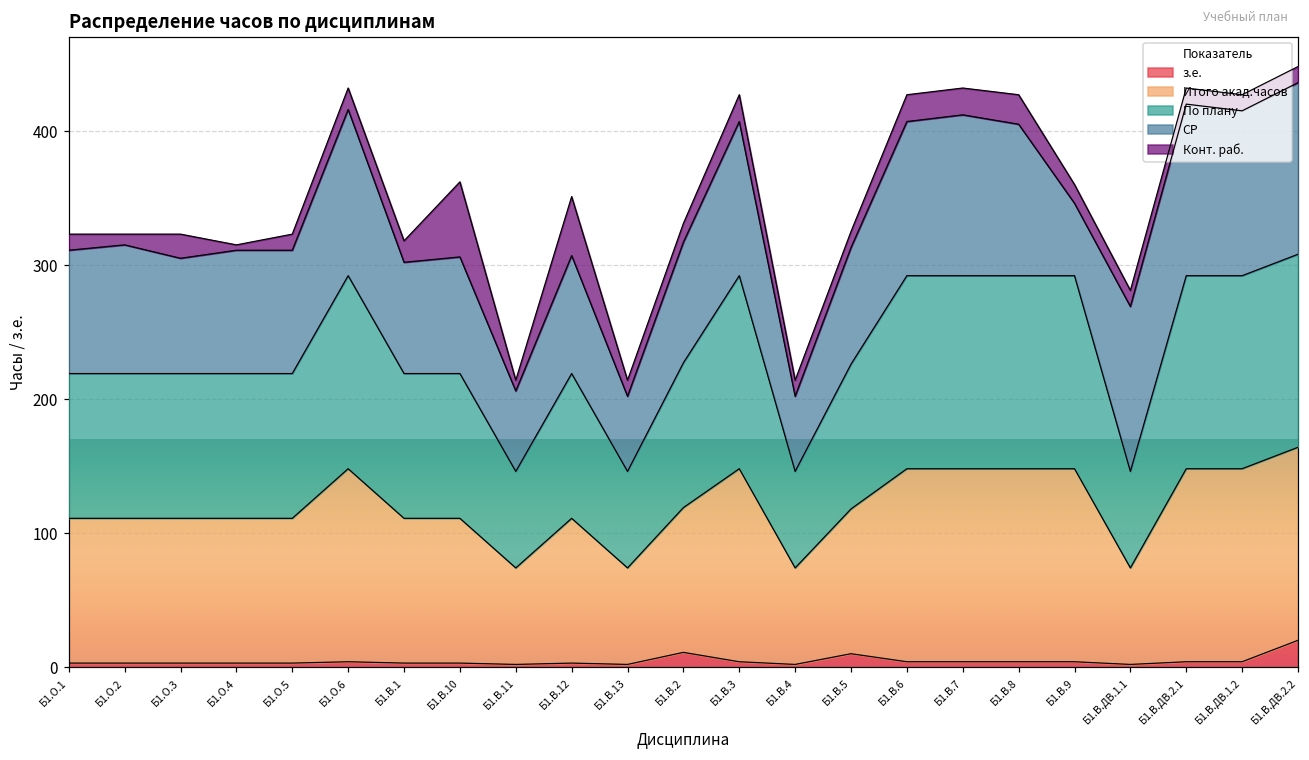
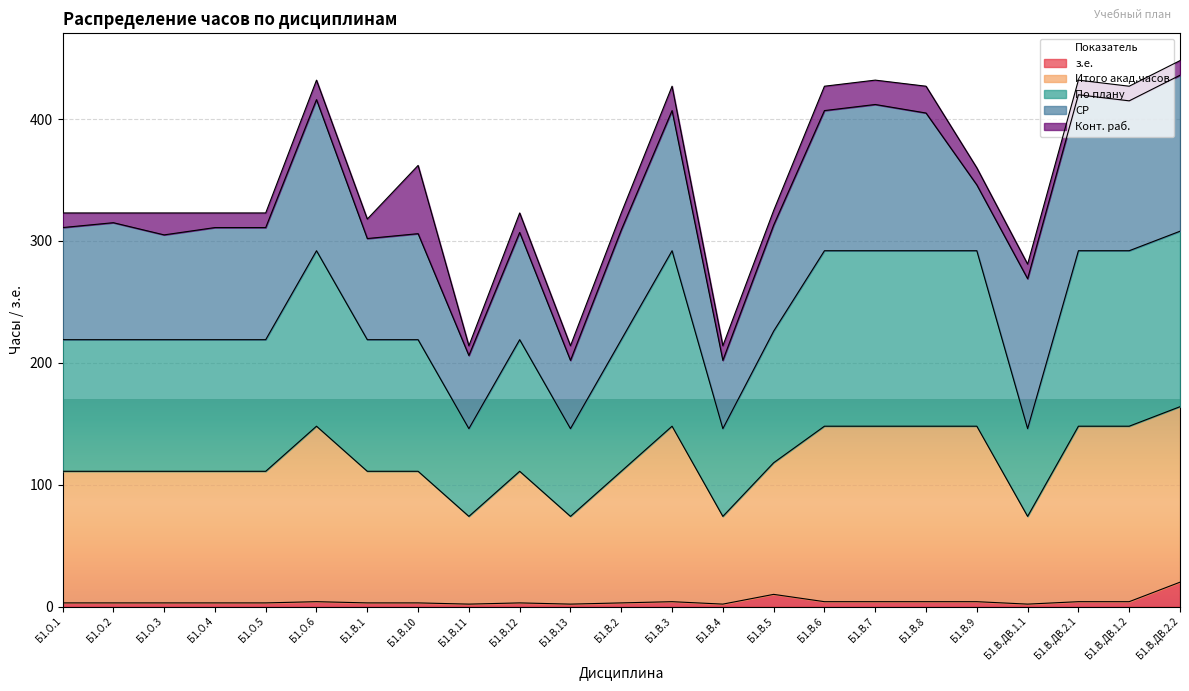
  {
    "з.е.": {
      "Б1.О.1": 3,
      "Б1.О.2": 3,
      "Б1.О.3": 3,
      "Б1.О.4": 3,
      "Б1.О.5": 3,
      "Б1.О.6": 4,
      "Б1.В.1": 3,
      "Б1.В.10": 3,
      "Б1.В.11": 2,
      "Б1.В.12": 3,
      "Б1.В.13": 2,
-     "Б1.В.2": 11,
+     "Б1.В.2": 3,
      "Б1.В.3": 4,
      "Б1.В.4": 2,
      "Б1.В.5": 10,
      "Б1.В.6": 4,
      "Б1.В.7": 4,
      "Б1.В.8": 4,
      "Б1.В.9": 4,
      "Б1.В.ДВ.1.1": 2,
      "Б1.В.ДВ.2.1": 4,
      "Б1.В.ДВ.1.2": 4,
      "Б1.В.ДВ.2.2": 20
    },
    "Итого акад.часов": {
      "Б1.О.1": 108,
      "Б1.О.2": 108,
      "Б1.О.3": 108,
      "Б1.О.4": 108,
      "Б1.О.5": 108,
      "Б1.О.6": 144,
      "Б1.В.1": 108,
      "Б1.В.10": 108,
      "Б1.В.11": 72,
      "Б1.В.12": 108,
      "Б1.В.13": 72,
      "Б1.В.2": 108,
      "Б1.В.3": 144,
      "Б1.В.4": 72,
      "Б1.В.5": 108,
      "Б1.В.6": 144,
      "Б1.В.7": 144,
      "Б1.В.8": 144,
      "Б1.В.9": 144,
      "Б1.В.ДВ.1.1": 72,
      "Б1.В.ДВ.2.1": 144,
      "Б1.В.ДВ.1.2": 144,
      "Б1.В.ДВ.2.2": 144
    },
    "Конт. раб.": {
      "Б1.О.1": 12,
      "Б1.О.2": 8,
      "Б1.О.3": 18,
-     "Б1.О.4": 4,
+     "Б1.О.4": 12,
      "Б1.О.5": 12,
      "Б1.О.6": 16,
      "Б1.В.1": 16,
      "Б1.В.10": 56,
      "Б1.В.11": 8,
-     "Б1.В.12": 44,
+     "Б1.В.12": 16,
      "Б1.В.13": 12,
      "Б1.В.2": 14,
      "Б1.В.3": 20,
      "Б1.В.4": 12,
      "Б1.В.5": 12,
      "Б1.В.6": 20,
      "Б1.В.7": 20,
      "Б1.В.8": 22,
      "Б1.В.9": 14,
      "Б1.В.ДВ.1.1": 12,
      "Б1.В.ДВ.2.2": 12
    }
  }
